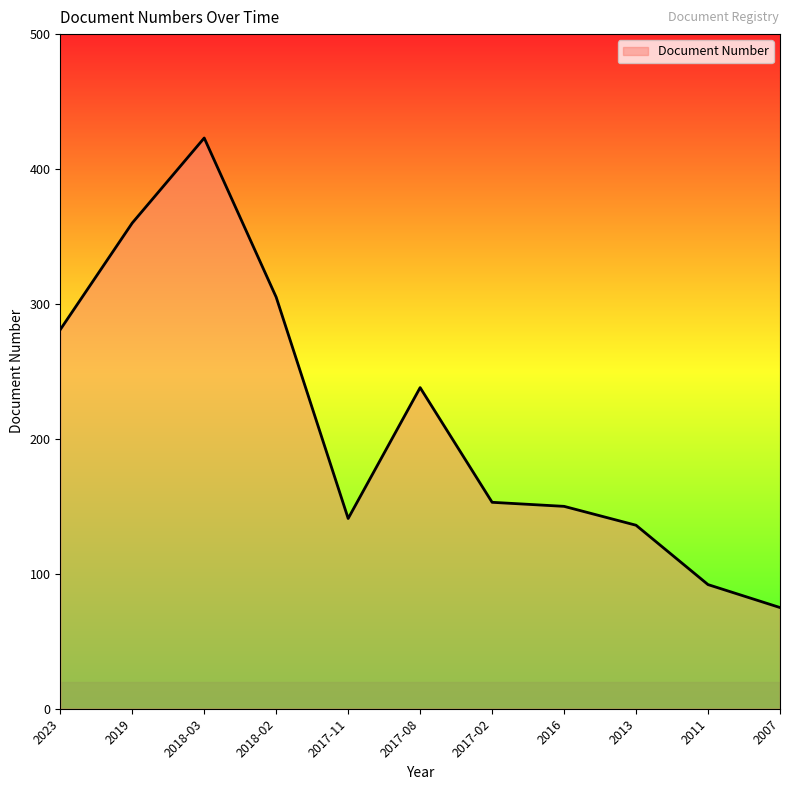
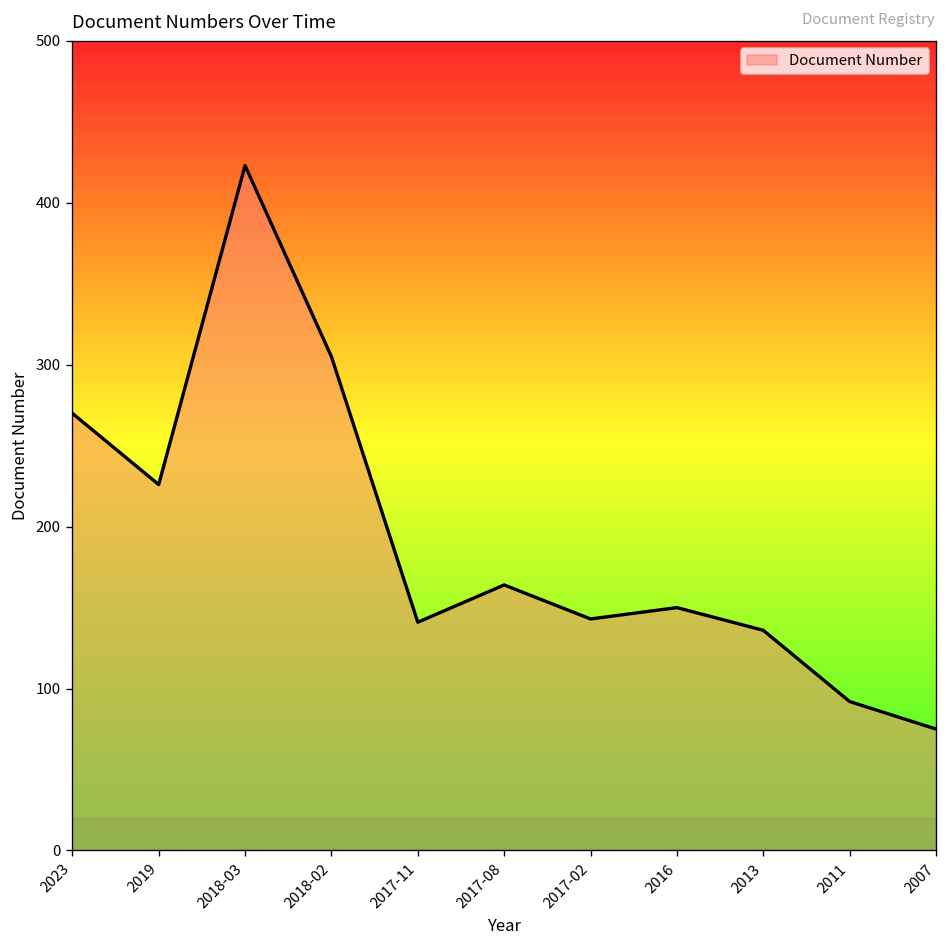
  {
-   "2023": 281,
-   "2019": 360,
+   "2023": 270,
+   "2019": 226,
    "2018-03": 423,
    "2018-02": 305,
    "2017-11": 141,
-   "2017-08": 238,
-   "2017-02": 153,
+   "2017-08": 164,
+   "2017-02": 143,
    "2016": 150,
    "2013": 136,
    "2011": 92,
    "2007": 75
  }
